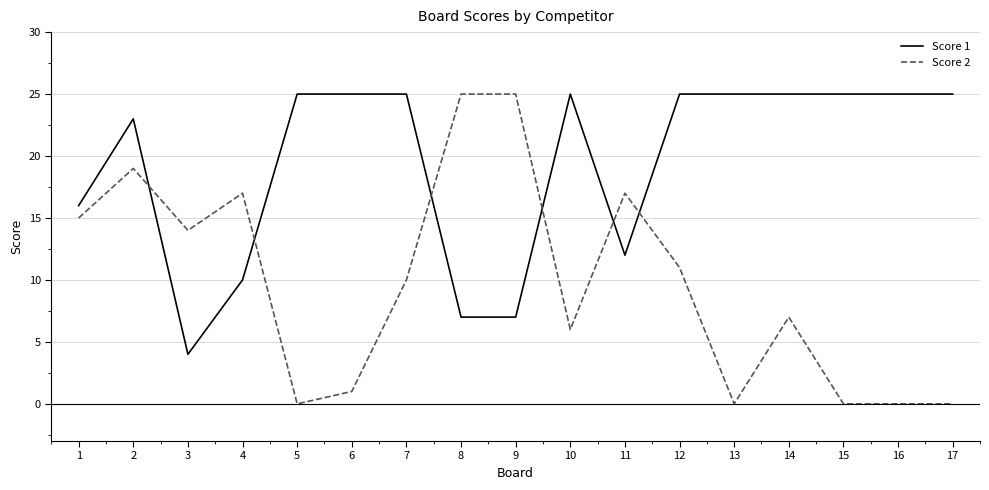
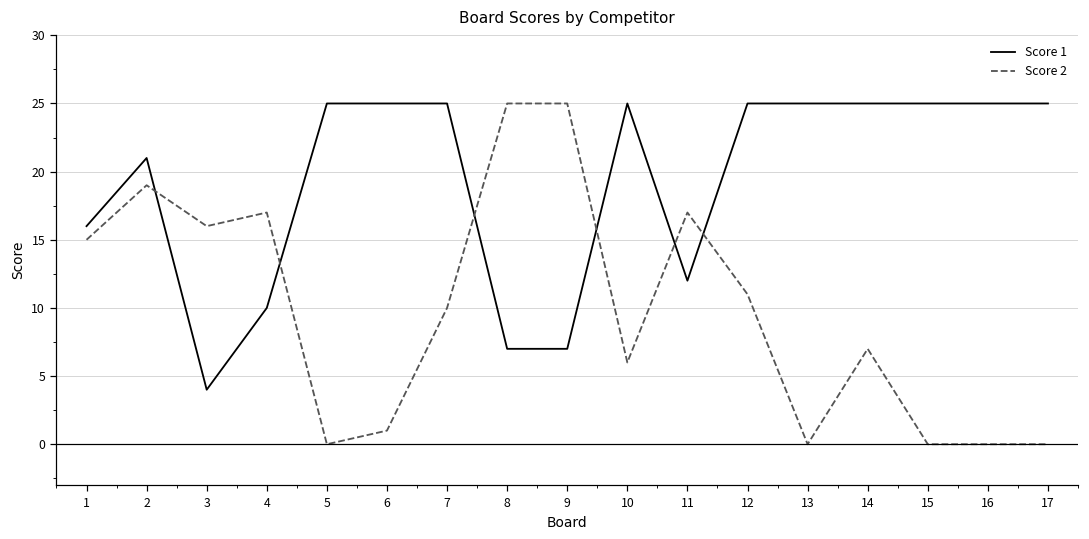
  {
    "Score 1": {
      "1": 16,
-     "2": 23,
+     "2": 21,
      "3": 4,
      "4": 10,
      "5": 25,
      "6": 25,
      "7": 25,
      "8": 7,
      "9": 7,
      "10": 25,
      "11": 12,
      "12": 25,
      "13": 25,
      "14": 25,
      "15": 25,
      "16": 25,
      "17": 25
    },
    "Score 2": {
      "1": 15,
      "2": 19,
-     "3": 14,
+     "3": 16,
      "4": 17,
      "5": 0,
      "6": 1,
      "7": 10,
      "8": 25,
      "9": 25,
      "10": 6,
      "11": 17,
      "12": 11,
      "13": 0,
      "14": 7,
      "15": 0,
      "16": 0,
      "17": 0
    }
  }
